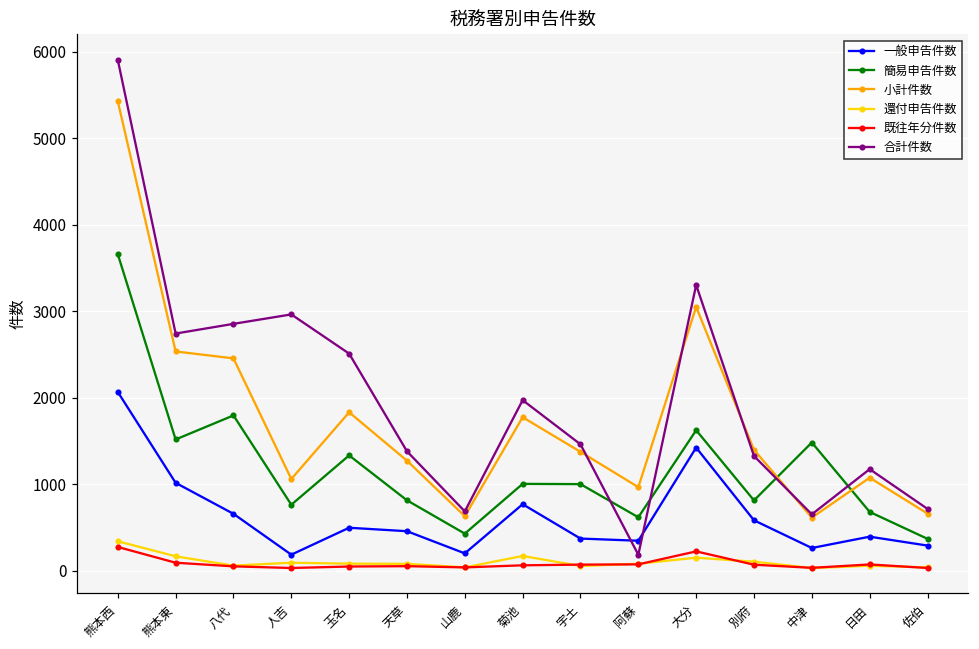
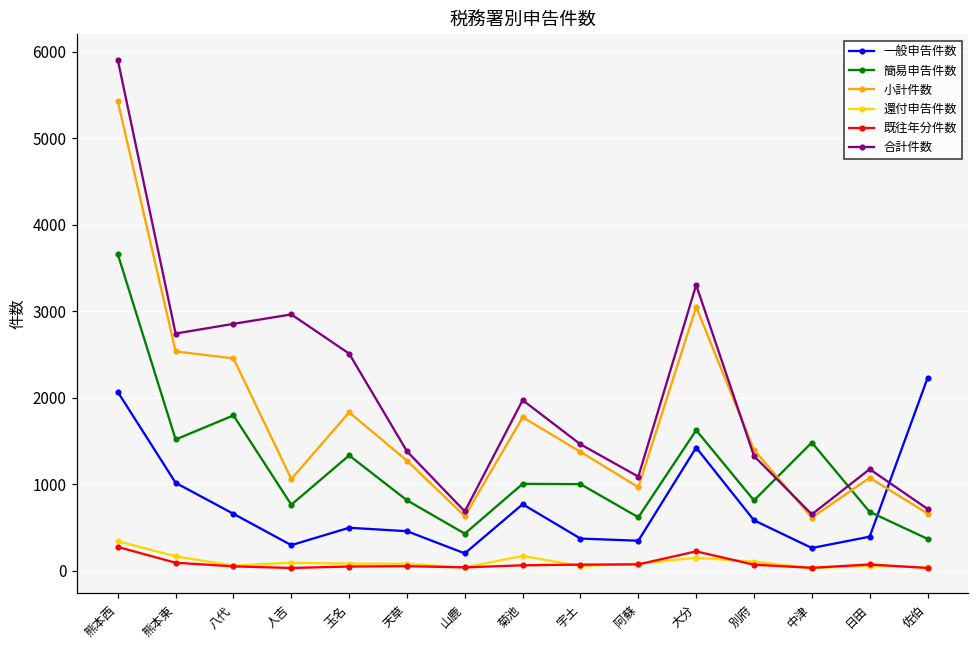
  {
    "一般申告件数": {
      "熊本西": 2100,
      "熊本東": 1000,
      "八代": 700,
-     "人吉": 200,
+     "人吉": 300,
      "玉名": 500,
      "天草": 500,
      "山鹿": 200,
      "菊池": 800,
      "宇土": 400,
      "阿蘇": 300,
      "大分": 1400,
      "別府": 600,
      "中津": 300,
      "日田": 400,
-     "佐伯": 300
+     "佐伯": 2200
    },
    "簡易申告件数": {
      "熊本西": 3700,
      "熊本東": 1500,
      "八代": 1800,
      "人吉": 800,
      "玉名": 1300,
      "天草": 800,
      "山鹿": 400,
      "菊池": 1000,
      "宇土": 1000,
      "阿蘇": 600,
      "大分": 1600,
      "別府": 800,
      "中津": 1500,
      "日田": 700,
      "佐伯": 400
    },
    "既往年分件数": {
      "熊本西": 300,
      "熊本東": 100,
      "人吉": 0,
      "玉名": 100,
      "菊池": 100,
      "大分": 200,
      "別府": 100
    },
    "合計件数": {
      "熊本西": 5900,
      "熊本東": 2700,
      "八代": 2900,
      "人吉": 3000,
      "玉名": 2500,
      "天草": 1400,
      "山鹿": 700,
      "菊池": 2000,
      "宇土": 1500,
-     "阿蘇": 200,
+     "阿蘇": 1100,
      "大分": 3300,
      "別府": 1300,
      "中津": 700,
      "日田": 1200,
      "佐伯": 700
    }
  }
